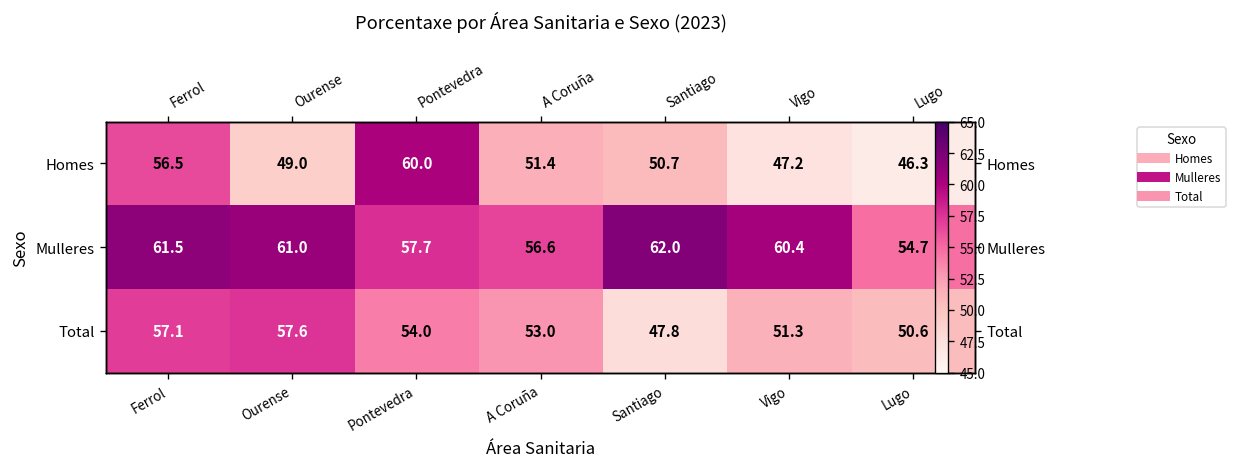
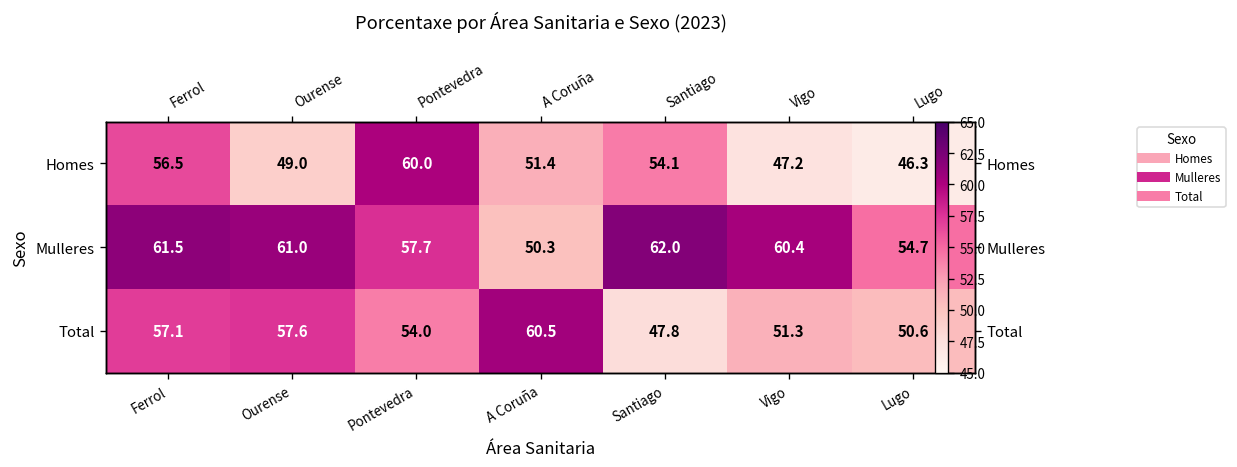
  {
    "Homes": {
      "Ferrol": 56.5,
      "Ourense": 49.0,
      "Pontevedra": 60.0,
      "A Coruña": 51.4,
-     "Santiago": 50.7,
+     "Santiago": 54.1,
      "Vigo": 47.2,
      "Lugo": 46.3
    },
    "Mulleres": {
      "Ferrol": 61.5,
      "Ourense": 61.0,
      "Pontevedra": 57.7,
-     "A Coruña": 56.6,
+     "A Coruña": 50.3,
      "Santiago": 62.0,
      "Vigo": 60.4,
      "Lugo": 54.7
    },
    "Total": {
      "Ferrol": 57.1,
      "Ourense": 57.6,
      "Pontevedra": 54.0,
-     "A Coruña": 53.0,
+     "A Coruña": 60.5,
      "Santiago": 47.8,
      "Vigo": 51.3,
      "Lugo": 50.6
    }
  }
